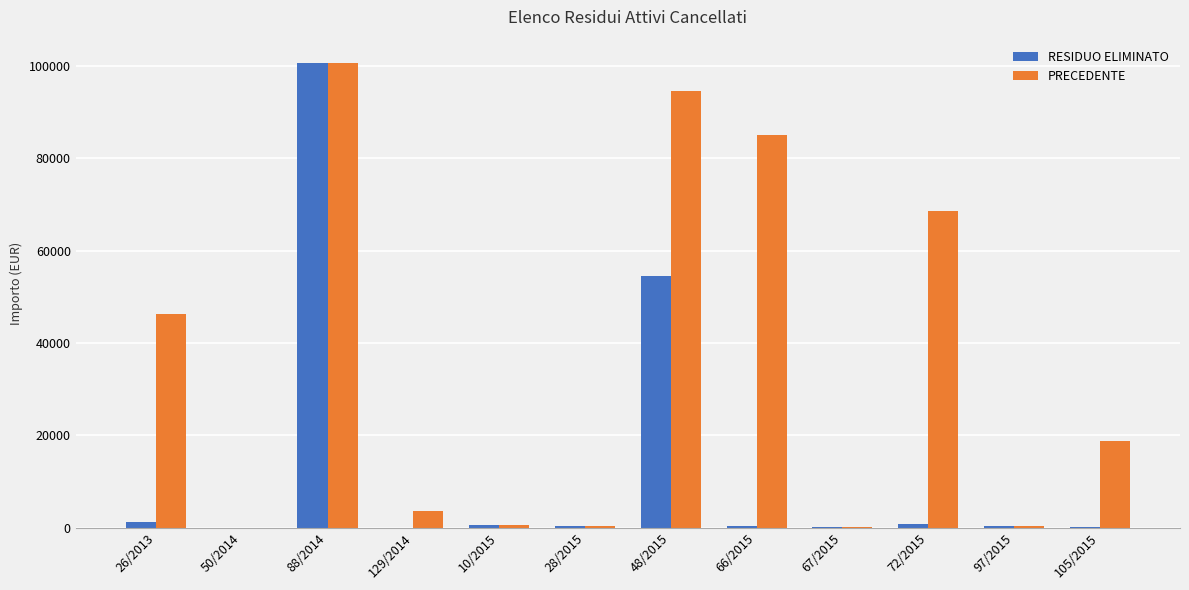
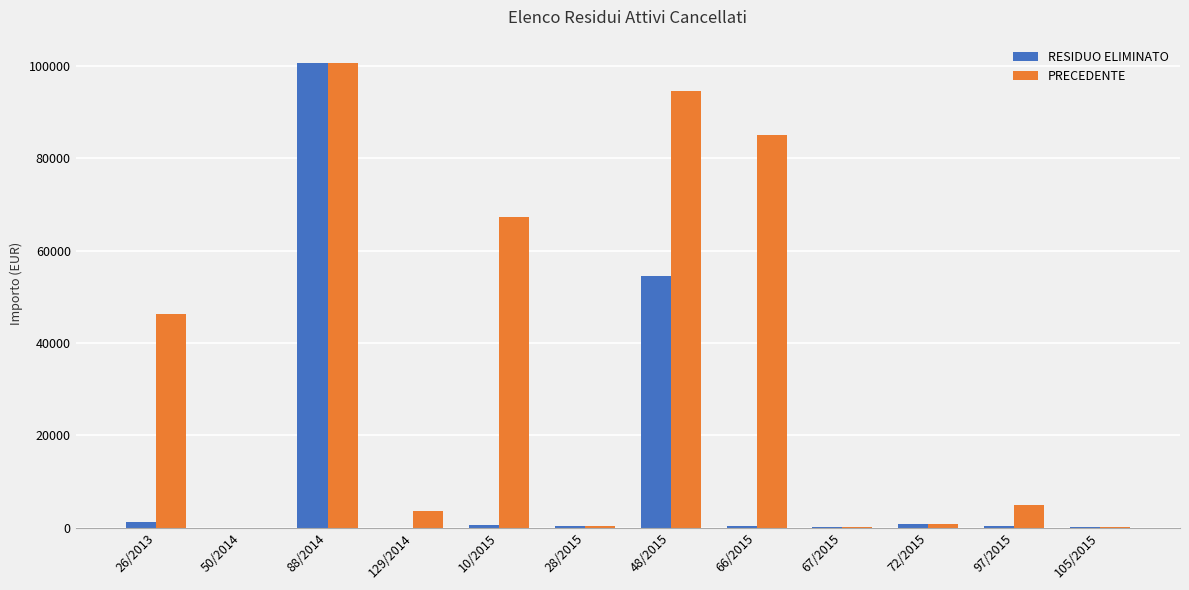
  {
    "RESIDUO ELIMINATO": {
      "26/2013": 1000,
      "88/2014": 101000,
      "48/2015": 54000,
      "72/2015": 1000
    },
    "PRECEDENTE": {
      "26/2013": 46000,
      "88/2014": 101000,
      "129/2014": 4000,
-     "10/2015": 1000,
+     "10/2015": 67000,
      "48/2015": 94000,
      "66/2015": 85000,
-     "72/2015": 69000,
-     "97/2015": 1000,
-     "105/2015": 19000
+     "72/2015": 1000,
+     "97/2015": 5000,
+     "105/2015": 0
    }
  }
